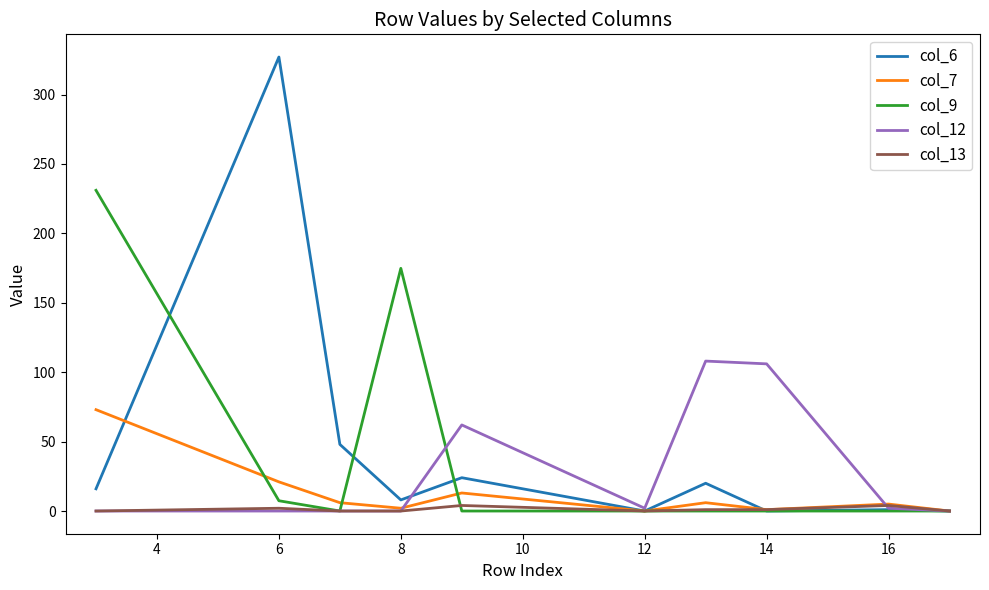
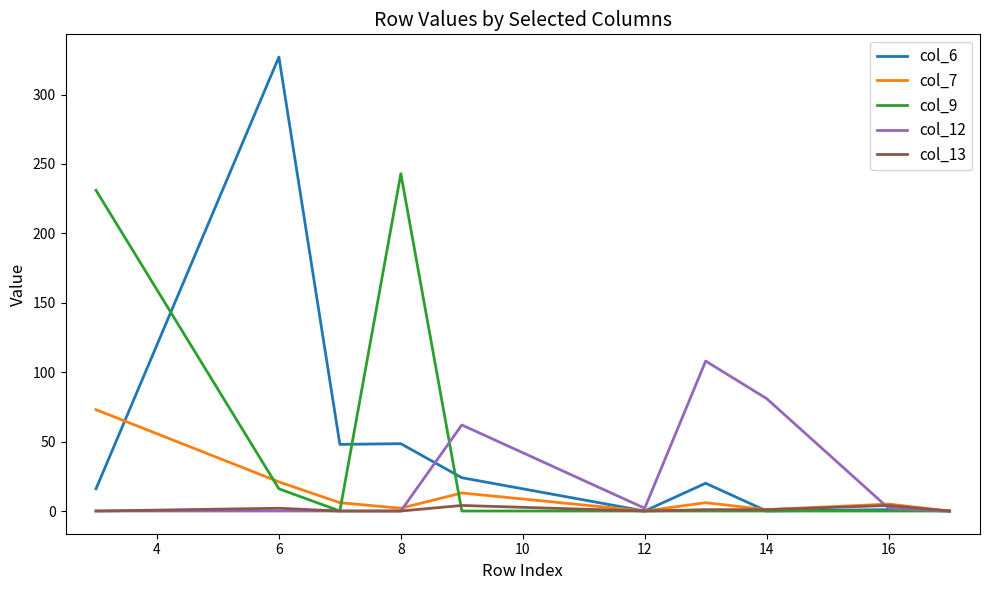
  {
    "col_6": {
      "6": 327,
-     "8": 8
+     "8": 49
    },
    "col_7": {
      "6": 21,
      "8": 2
    },
    "col_9": {
-     "6": 7,
-     "8": 175
+     "6": 16,
+     "8": 243
    },
    "col_12": {
      "6": 0,
      "12": 2,
-     "14": 106
+     "14": 81
    },
    "col_13": {
      "6": 2
    }
  }
